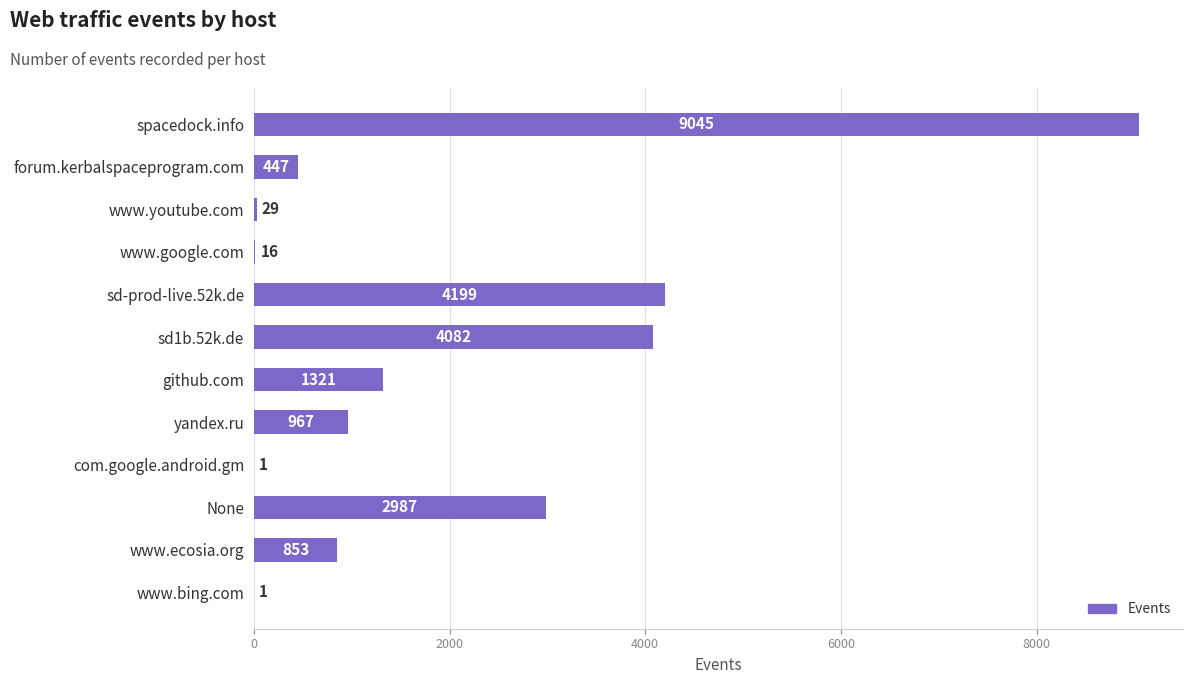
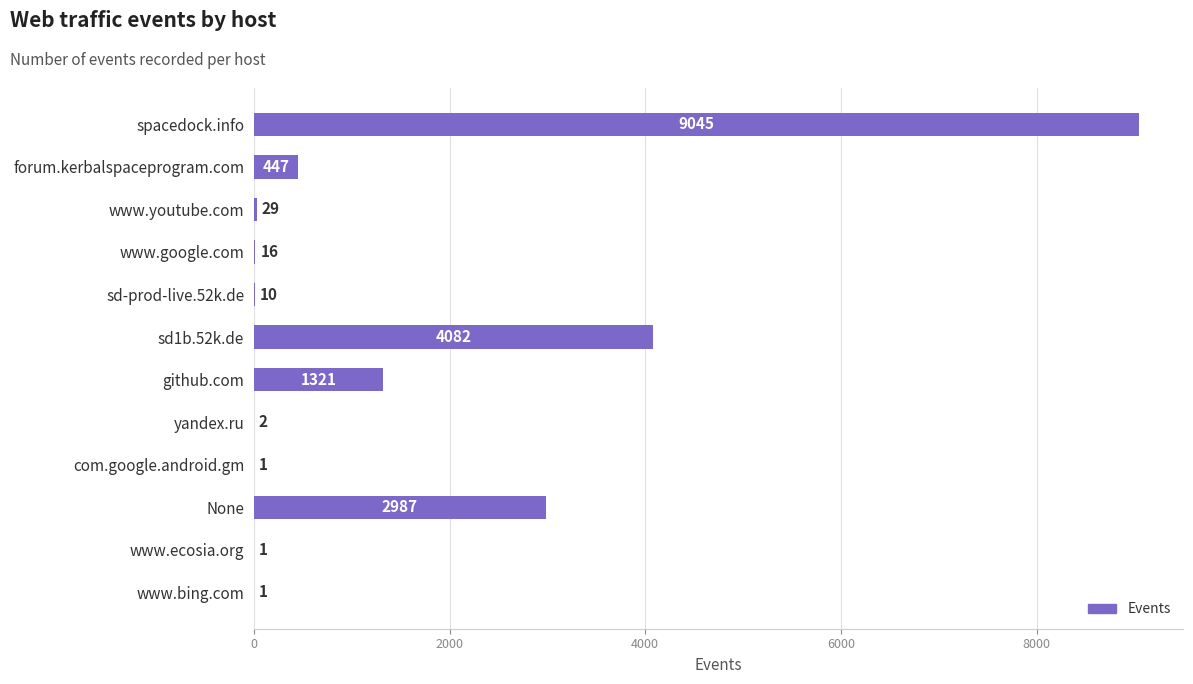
  {
    "spacedock.info": 9045,
    "forum.kerbalspaceprogram.com": 447,
    "www.youtube.com": 29,
    "www.google.com": 16,
-   "sd-prod-live.52k.de": 4199,
+   "sd-prod-live.52k.de": 10,
    "sd1b.52k.de": 4082,
    "github.com": 1321,
-   "yandex.ru": 967,
+   "yandex.ru": 2,
    "com.google.android.gm": 1,
    "None": 2987,
-   "www.ecosia.org": 853,
+   "www.ecosia.org": 1,
    "www.bing.com": 1
  }
